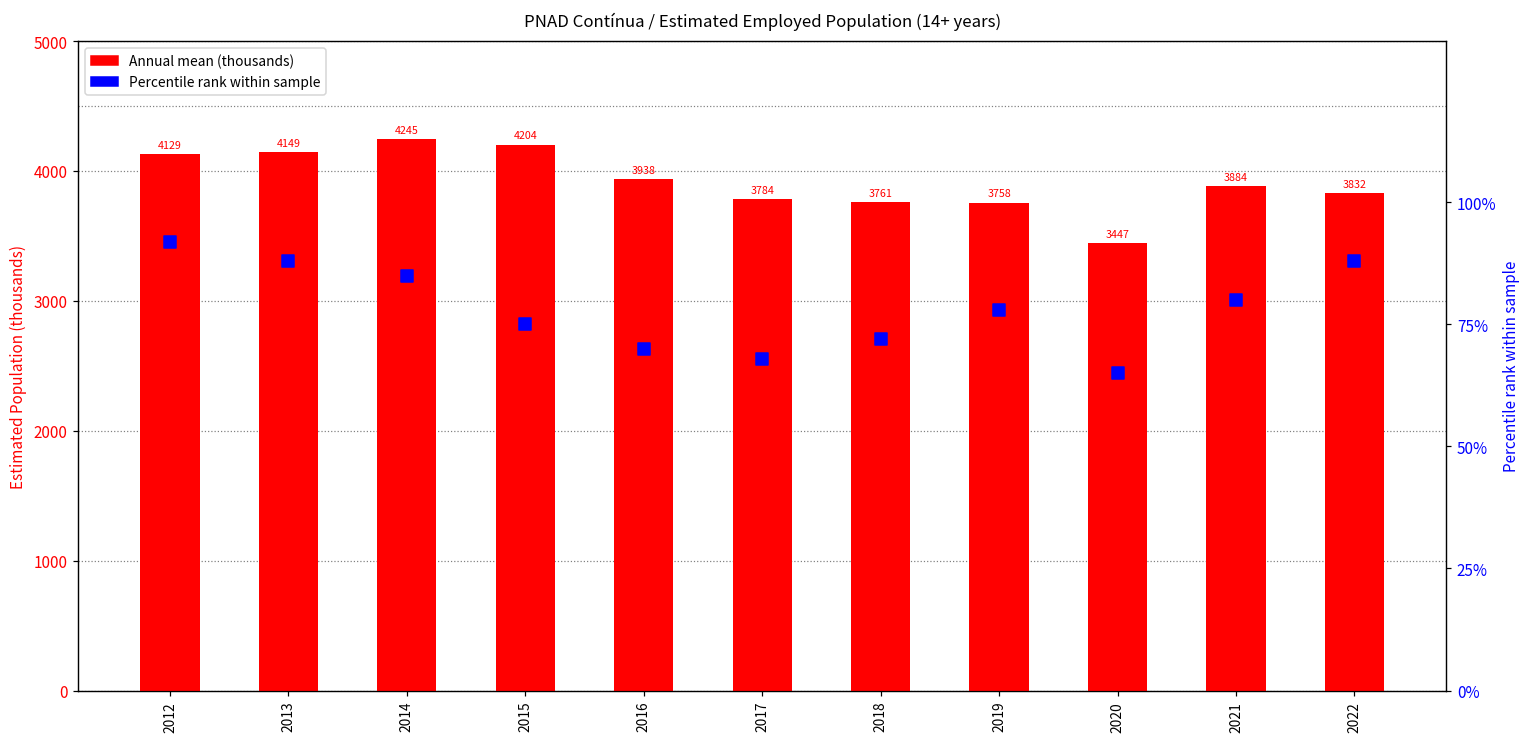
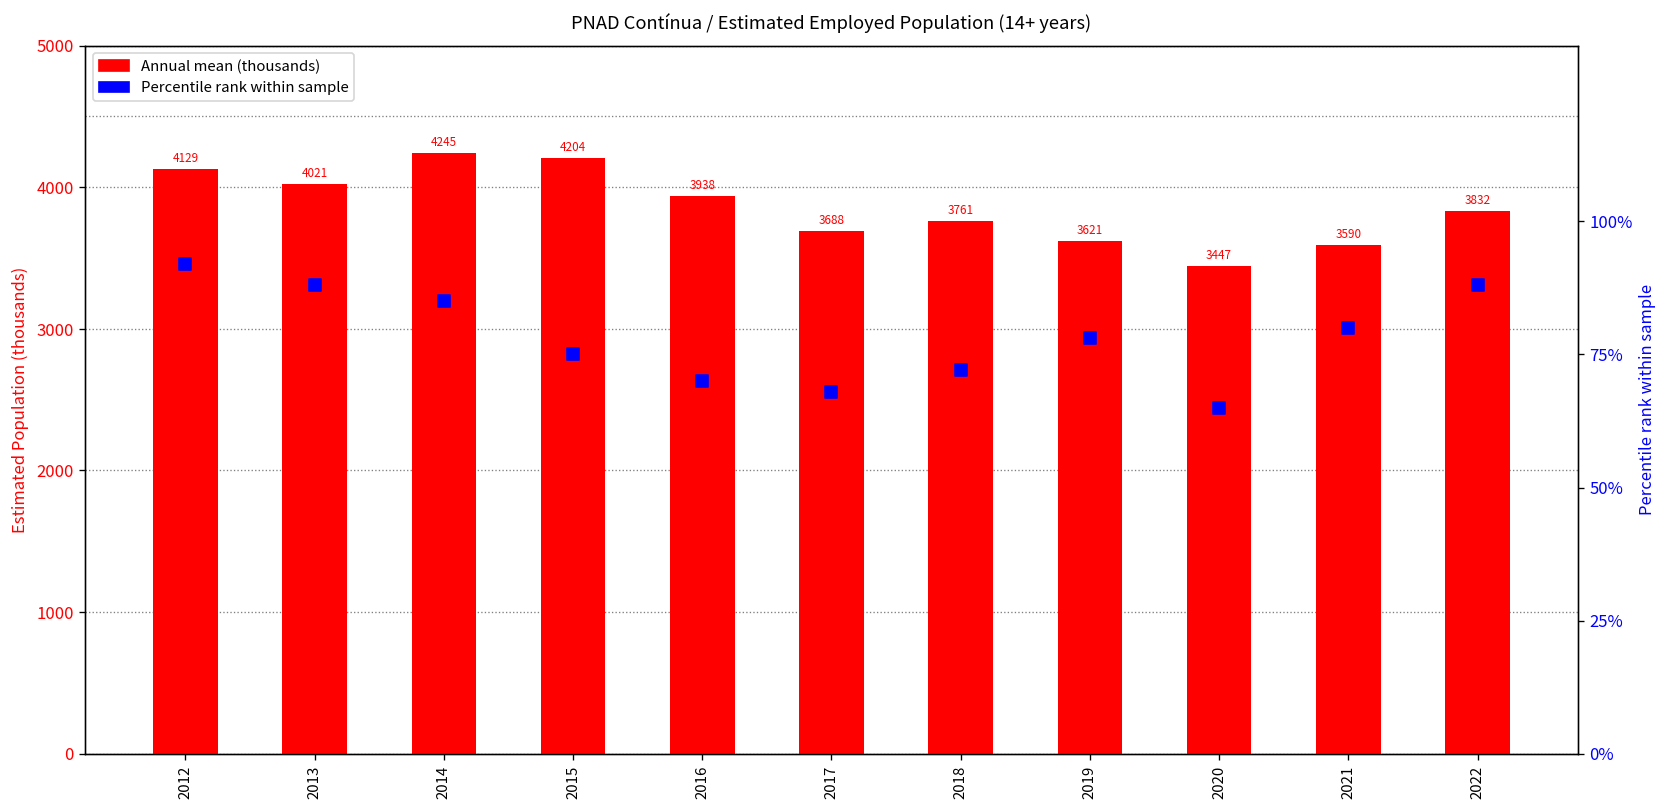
  {
    "Annual mean (thousands)": {
      "2012": 4129,
-     "2013": 4149,
+     "2013": 4021,
      "2014": 4245,
      "2015": 4204,
      "2016": 3938,
-     "2017": 3784,
+     "2017": 3688,
      "2018": 3761,
-     "2019": 3758,
+     "2019": 3621,
      "2020": 3447,
-     "2021": 3884,
+     "2021": 3590,
      "2022": 3832
    }
  }
